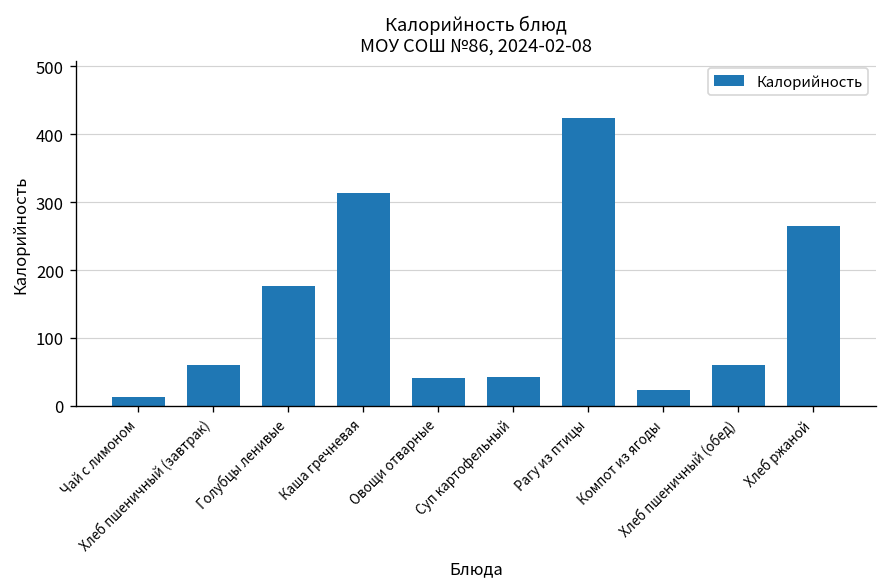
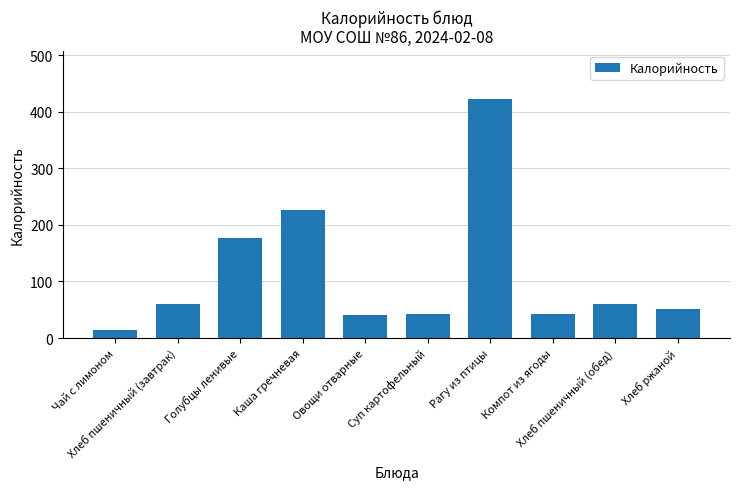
  {
    "Чай с лимоном": 10,
    "Хлеб пшеничный (завтрак)": 60,
    "Голубцы ленивые": 180,
-   "Каша гречневая": 310,
+   "Каша гречневая": 230,
    "Овощи отварные": 40,
    "Суп картофельный": 40,
    "Рагу из птицы": 420,
-   "Компот из ягоды": 20,
+   "Компот из ягоды": 40,
    "Хлеб пшеничный (обед)": 60,
-   "Хлеб ржаной": 260
+   "Хлеб ржаной": 50
  }
